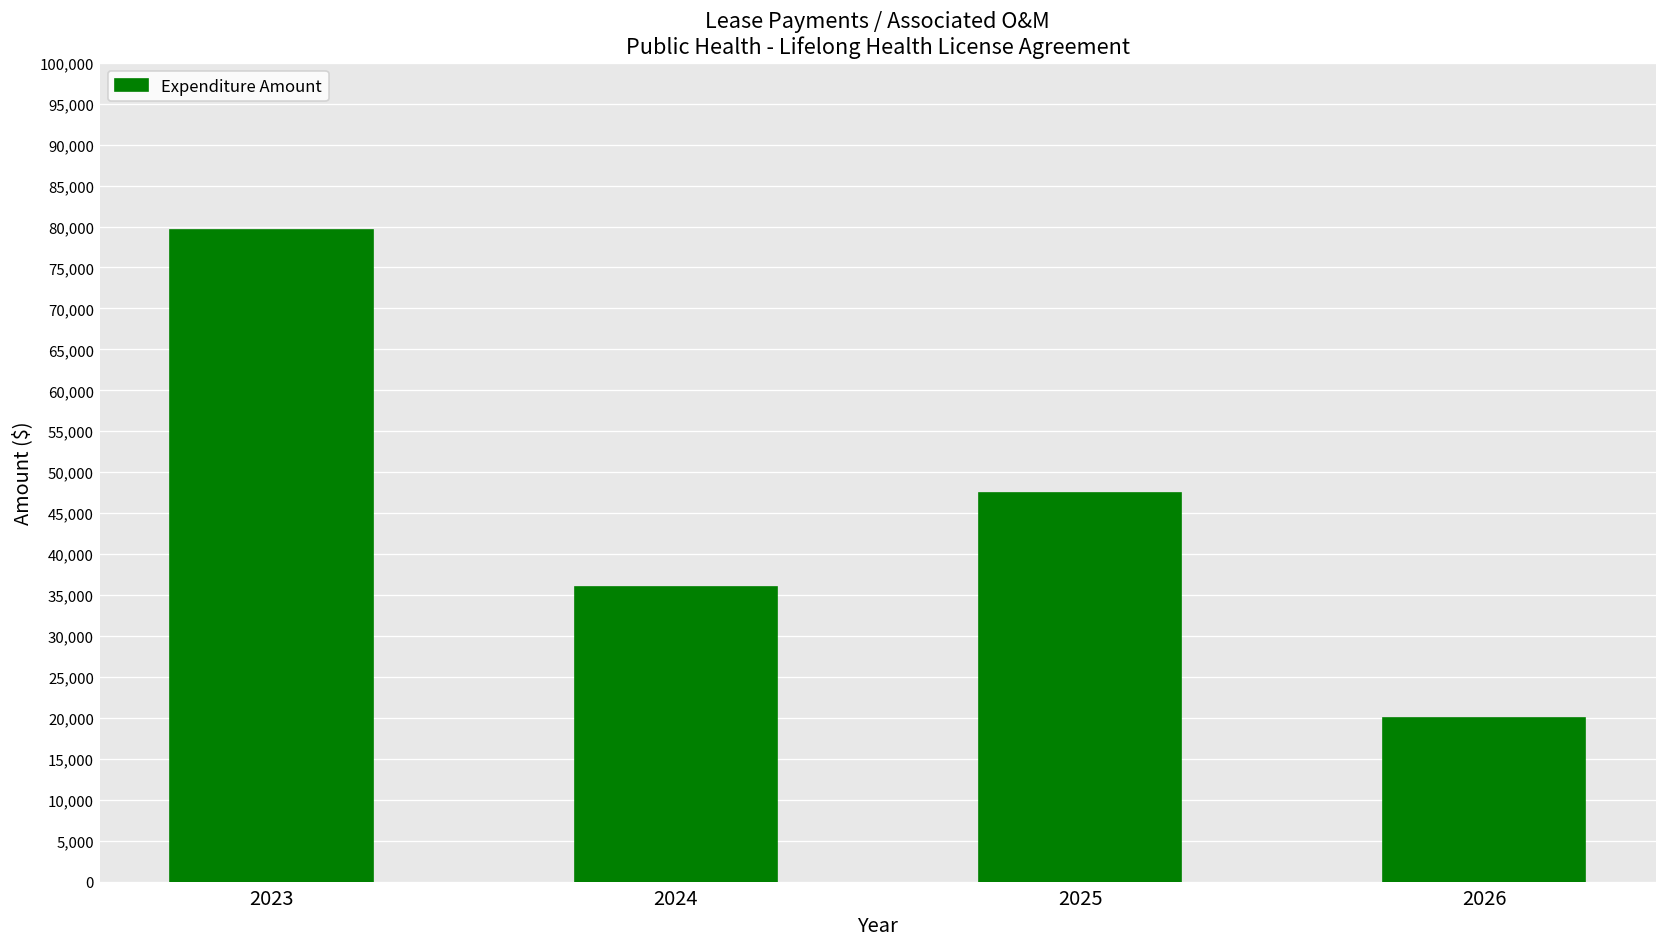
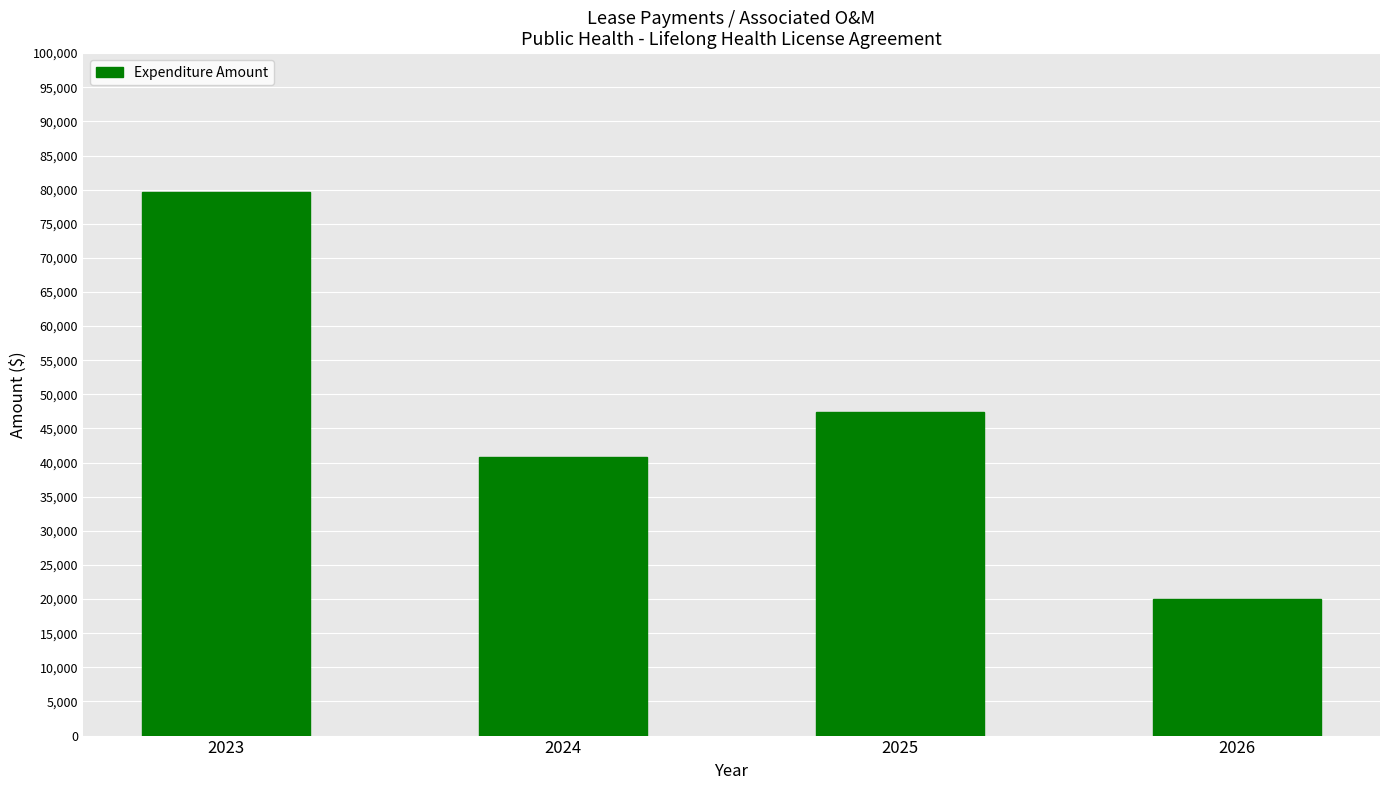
  {
    "2023": "80,000",
-   "2024": "36,000",
+   "2024": "41,000",
    "2025": "47,000",
    "2026": "20,000"
  }
